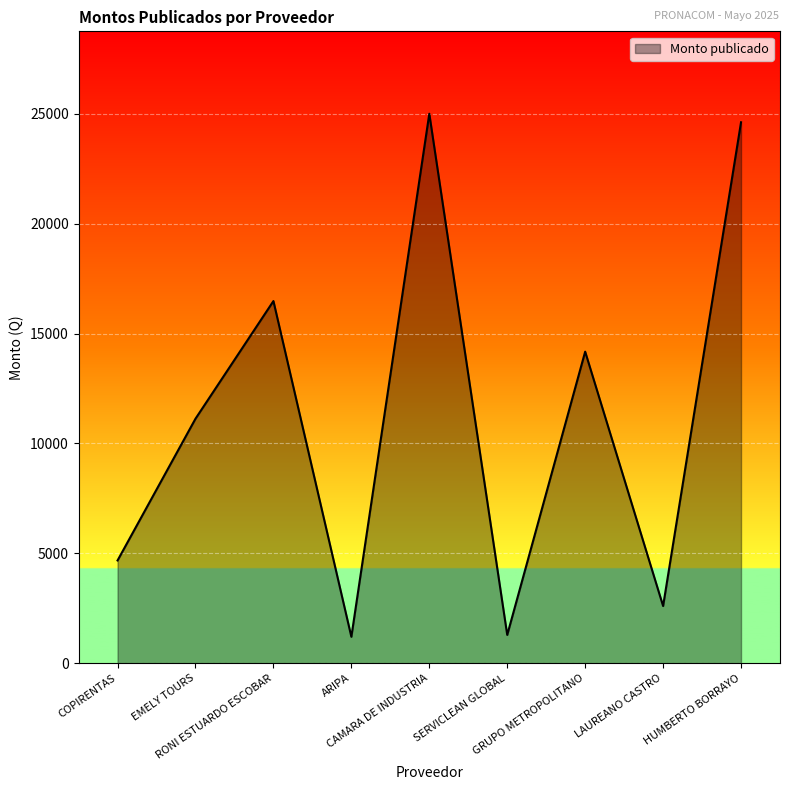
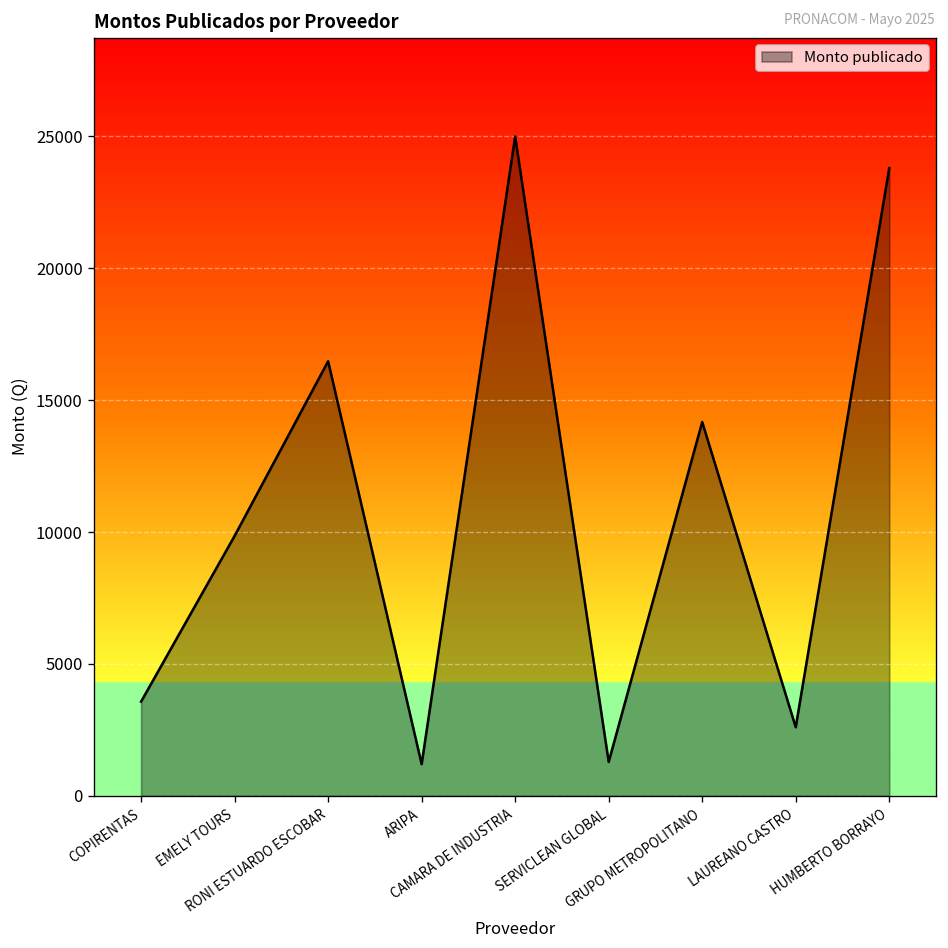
  {
-   "COPIRENTAS": 4700,
-   "EMELY TOURS": 11100,
+   "COPIRENTAS": 3600,
+   "EMELY TOURS": 9900,
    "RONI ESTUARDO ESCOBAR": 16500,
    "ARIPA": 1200,
    "CAMARA DE INDUSTRIA": 25000,
    "SERVICLEAN GLOBAL": 1300,
    "GRUPO METROPOLITANO": 14200,
    "LAUREANO CASTRO": 2600,
-   "HUMBERTO BORRAYO": 24600
+   "HUMBERTO BORRAYO": 23800
  }
